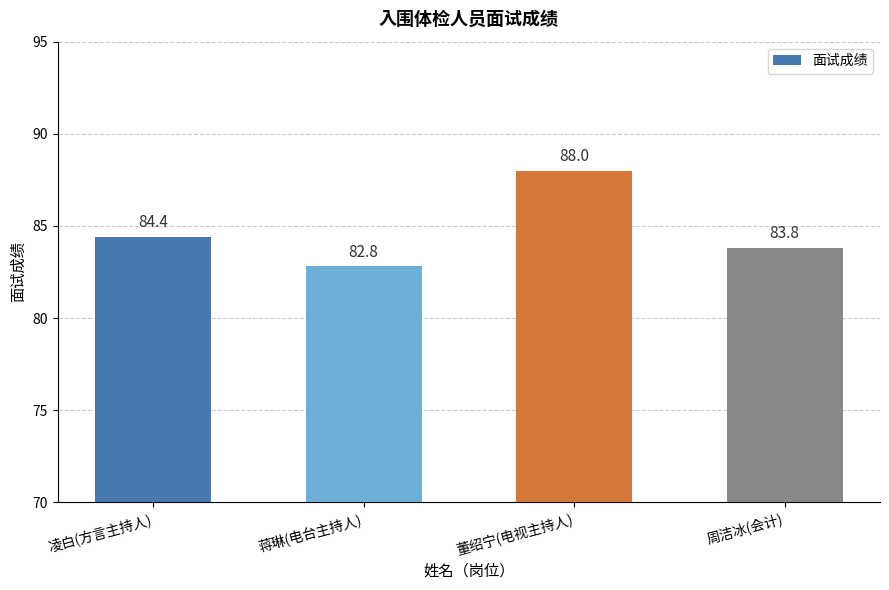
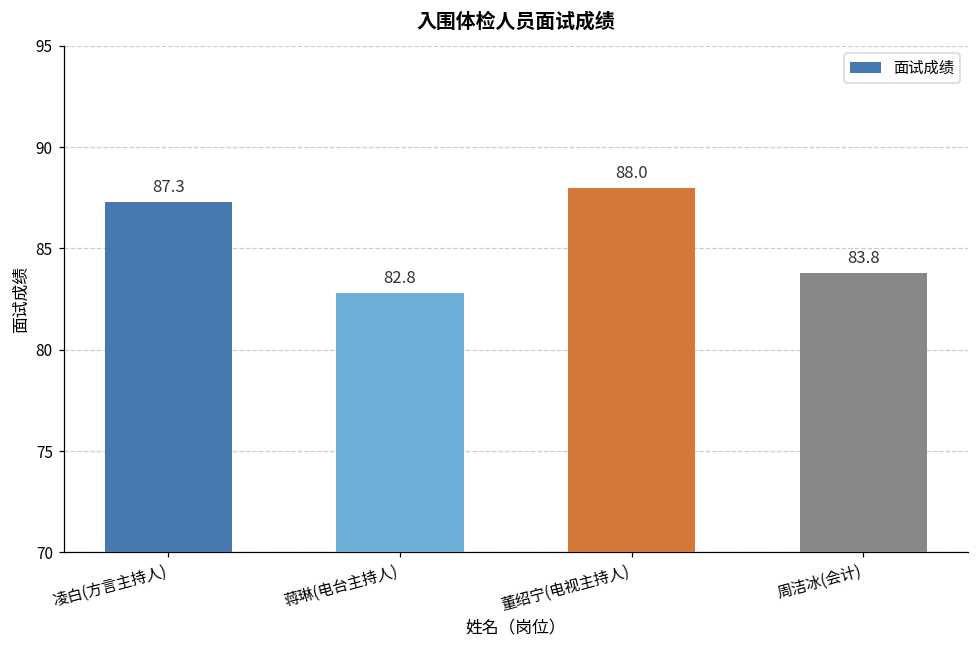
  {
-   "凌白(方言主持人)": 84.4,
+   "凌白(方言主持人)": 87.3,
    "蒋琳(电台主持人)": 82.8,
    "董绍宁(电视主持人)": 88.0,
    "周洁冰(会计)": 83.8
  }
